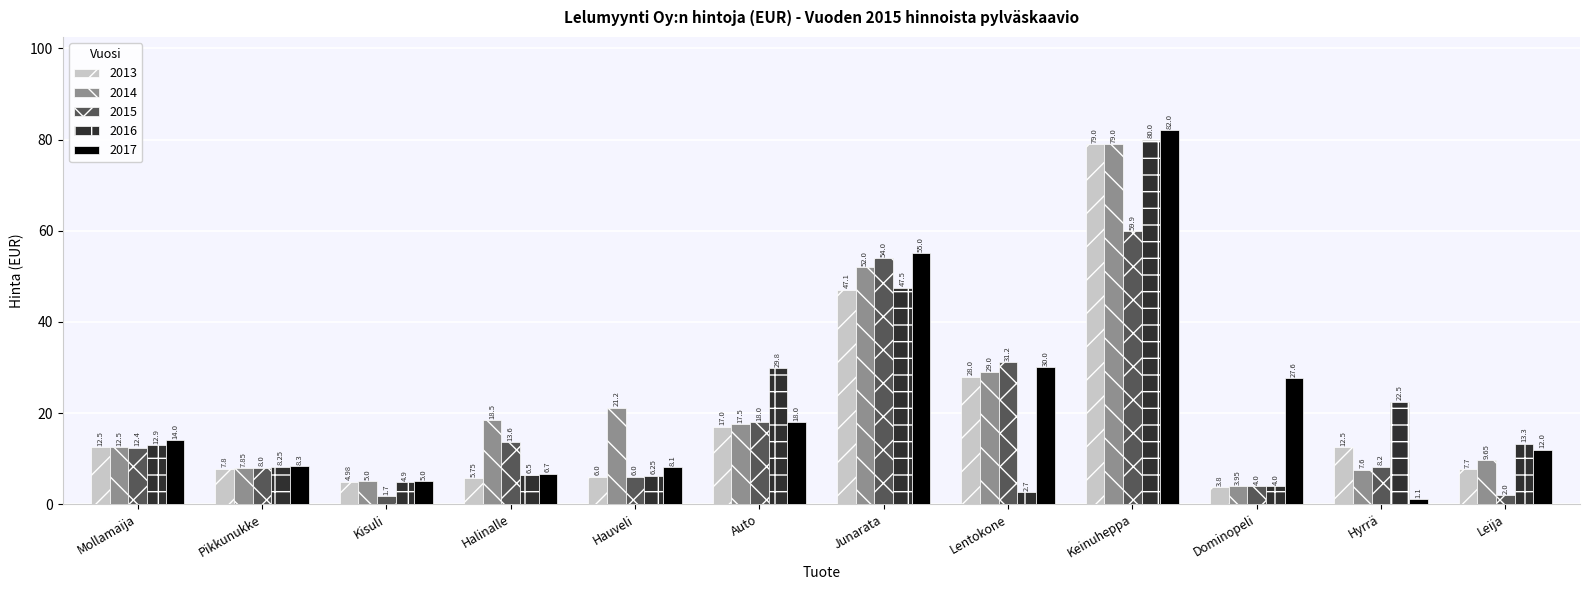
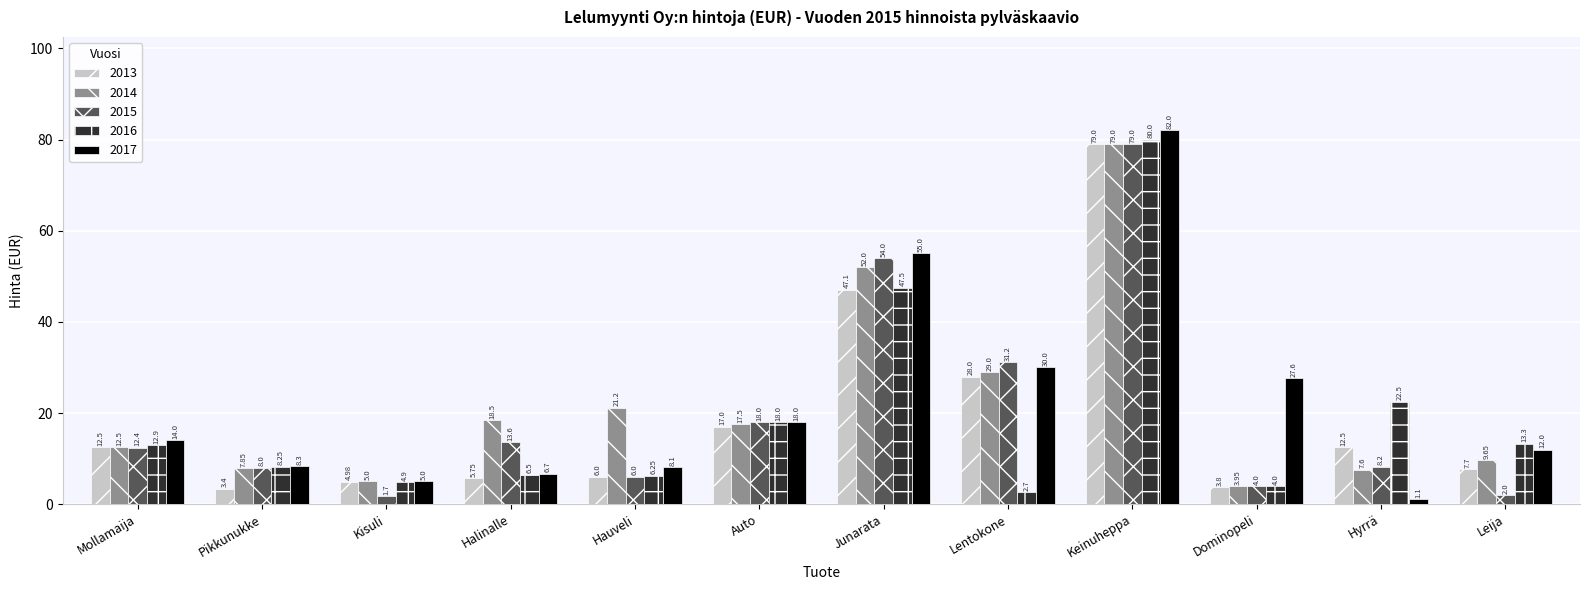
  {
    "2013": {
      "Mollamaija": 12.5,
-     "Pikkunukke": 7.8,
+     "Pikkunukke": 3.4,
      "Kisuli": 4.98,
      "Halinalle": 5.75,
      "Hauveli": 6.0,
      "Auto": 17.0,
      "Junarata": 47.1,
      "Lentokone": 28.0,
      "Keinuheppa": 79.0,
      "Dominopeli": 3.8,
      "Hyrrä": 12.5,
      "Leija": 7.7
    },
    "2014": {
      "Mollamaija": 12.5,
      "Pikkunukke": 7.85,
      "Kisuli": 5.0,
      "Halinalle": 18.5,
      "Hauveli": 21.2,
      "Auto": 17.5,
      "Junarata": 52.0,
      "Lentokone": 29.0,
      "Keinuheppa": 79.0,
      "Dominopeli": 3.95,
      "Hyrrä": 7.6,
      "Leija": 9.65
    },
    "2015": {
      "Mollamaija": 12.4,
      "Pikkunukke": 8.0,
      "Kisuli": 1.7,
      "Halinalle": 13.6,
      "Hauveli": 6.0,
      "Auto": 18.0,
      "Junarata": 54.0,
      "Lentokone": 31.2,
-     "Keinuheppa": 59.9,
+     "Keinuheppa": 79.0,
      "Dominopeli": 4.0,
      "Hyrrä": 8.2,
      "Leija": 2.0
    },
    "2016": {
      "Mollamaija": 12.9,
      "Pikkunukke": 8.25,
      "Kisuli": 4.9,
      "Halinalle": 6.5,
      "Hauveli": 6.25,
-     "Auto": 29.8,
+     "Auto": 18.0,
      "Junarata": 47.5,
      "Lentokone": 2.7,
      "Keinuheppa": 80.0,
      "Dominopeli": 4.0,
      "Hyrrä": 22.5,
      "Leija": 13.3
    },
    "2017": {
      "Mollamaija": 14.0,
      "Pikkunukke": 8.3,
      "Kisuli": 5.0,
      "Halinalle": 6.7,
      "Hauveli": 8.1,
      "Auto": 18.0,
      "Junarata": 55.0,
      "Lentokone": 30.0,
      "Keinuheppa": 82.0,
      "Dominopeli": 27.6,
      "Hyrrä": 1.1,
      "Leija": 12.0
    }
  }
